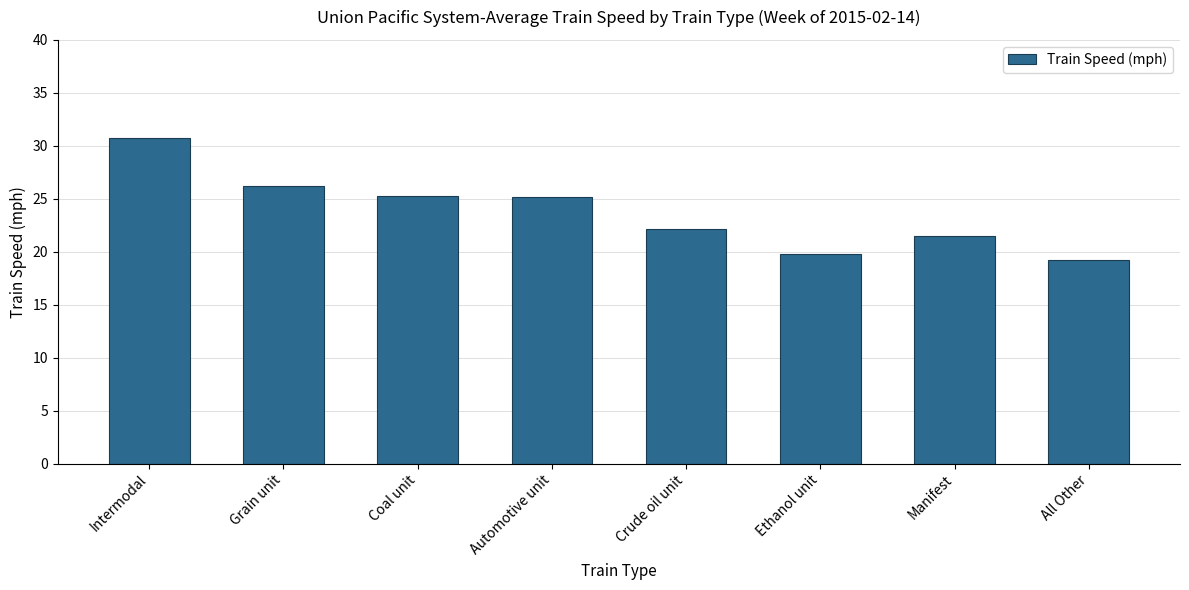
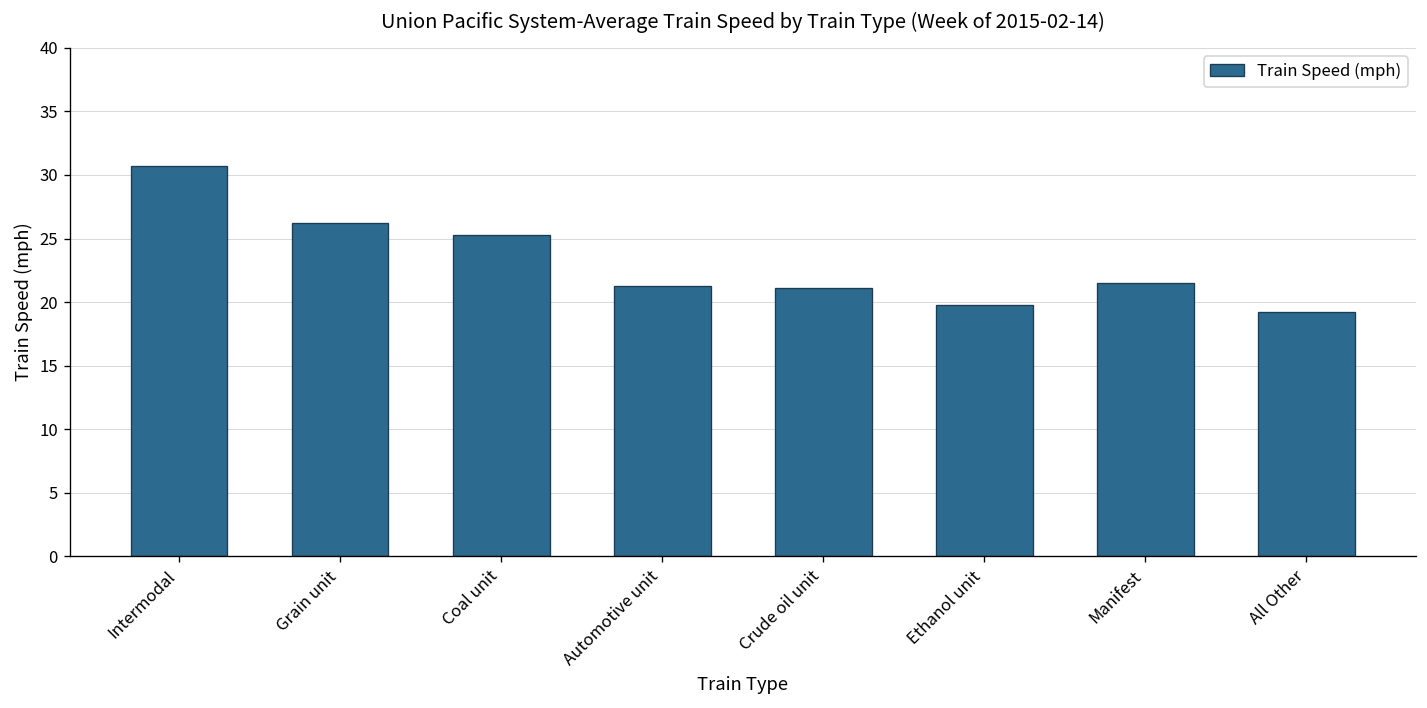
  {
    "Intermodal": 30.7,
    "Grain unit": 26.2,
    "Coal unit": 25.3,
-   "Automotive unit": 25.2,
-   "Crude oil unit": 22.1,
+   "Automotive unit": 21.3,
+   "Crude oil unit": 21.1,
    "Ethanol unit": 19.8,
    "Manifest": 21.5,
    "All Other": 19.2
  }
